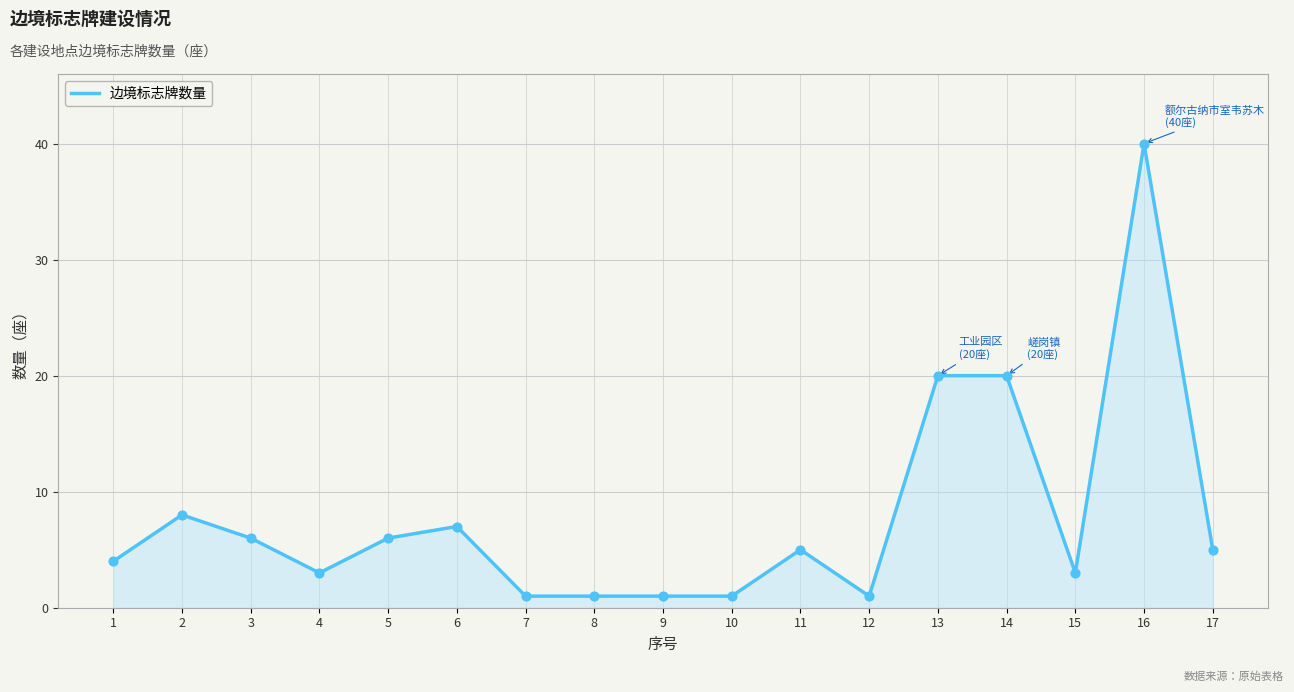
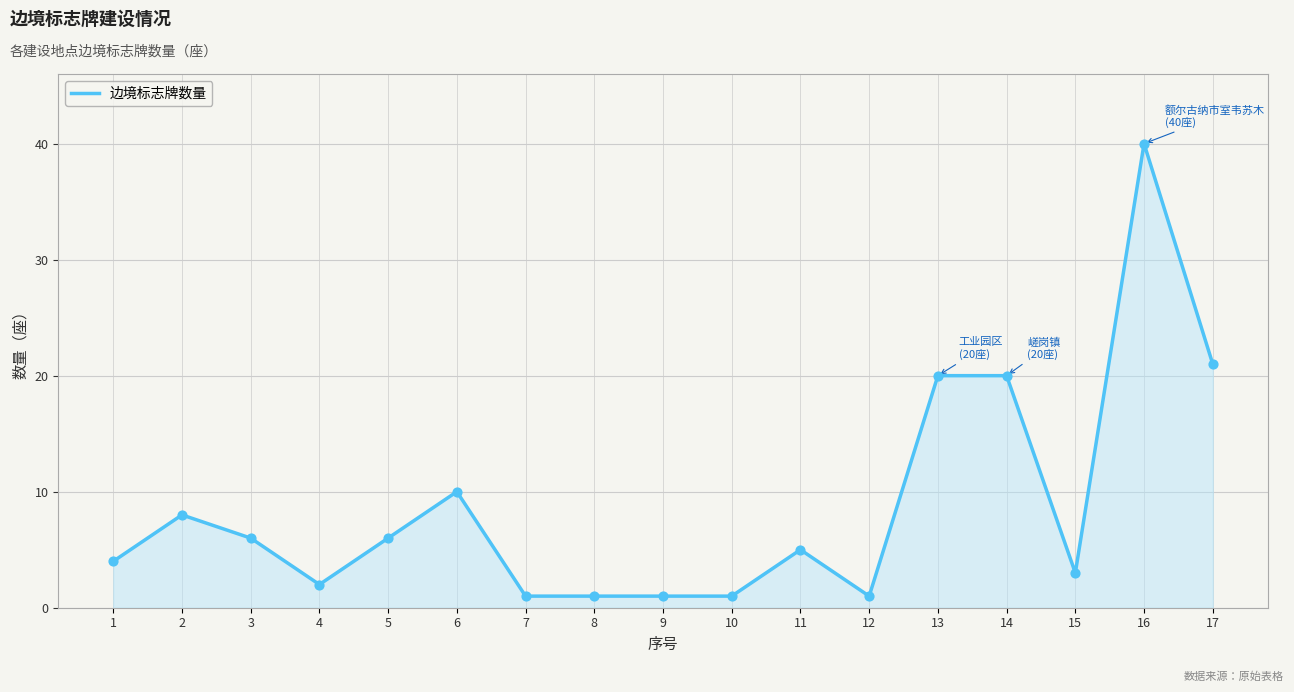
  {
    "1": 4,
    "2": 8,
    "3": 6,
-   "4": 3,
+   "4": 2,
    "5": 6,
-   "6": 7,
+   "6": 10,
    "7": 1,
    "8": 1,
    "9": 1,
    "10": 1,
    "11": 5,
    "12": 1,
    "15": 3,
-   "17": 5
+   "17": 21
  }
